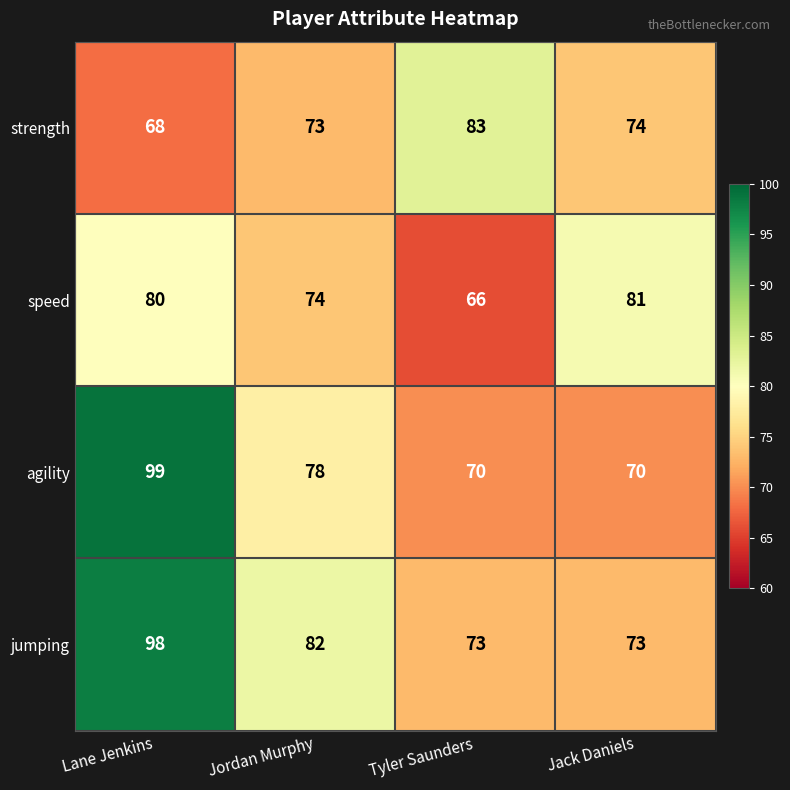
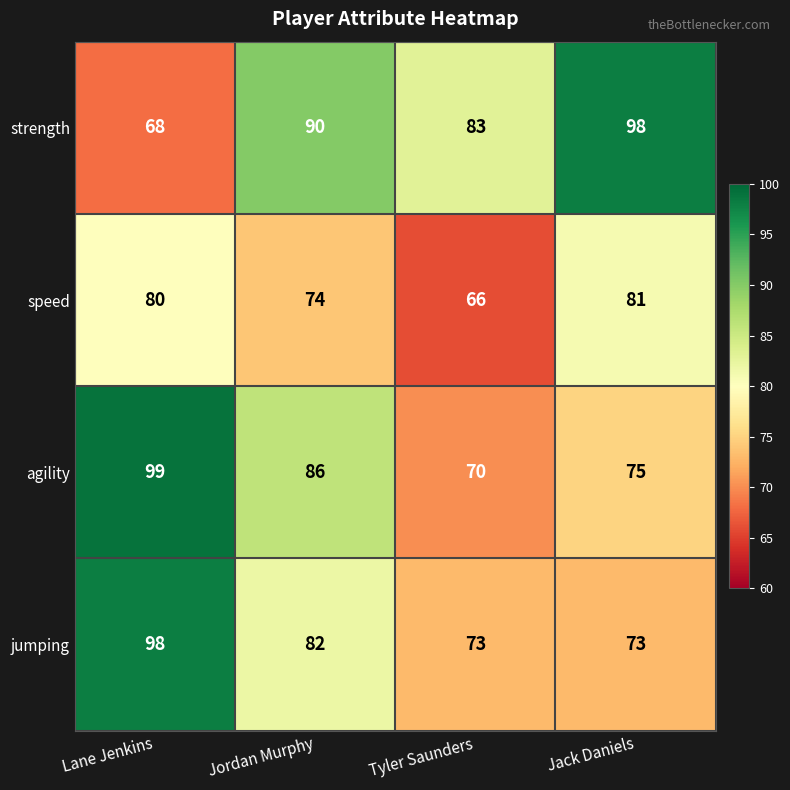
  {
    "strength": {
      "Lane Jenkins": 68,
-     "Jordan Murphy": 73,
+     "Jordan Murphy": 90,
      "Tyler Saunders": 83,
-     "Jack Daniels": 74
+     "Jack Daniels": 98
    },
    "speed": {
      "Lane Jenkins": 80,
      "Jordan Murphy": 74,
      "Tyler Saunders": 66,
      "Jack Daniels": 81
    },
    "agility": {
      "Lane Jenkins": 99,
-     "Jordan Murphy": 78,
+     "Jordan Murphy": 86,
      "Tyler Saunders": 70,
-     "Jack Daniels": 70
+     "Jack Daniels": 75
    },
    "jumping": {
      "Lane Jenkins": 98,
      "Jordan Murphy": 82,
      "Tyler Saunders": 73,
      "Jack Daniels": 73
    }
  }
